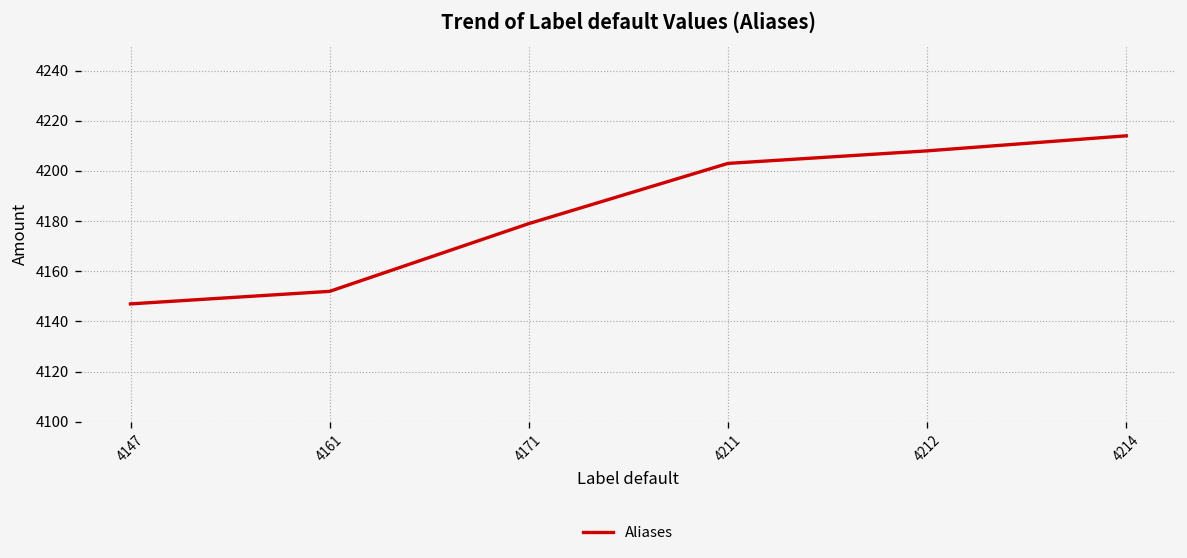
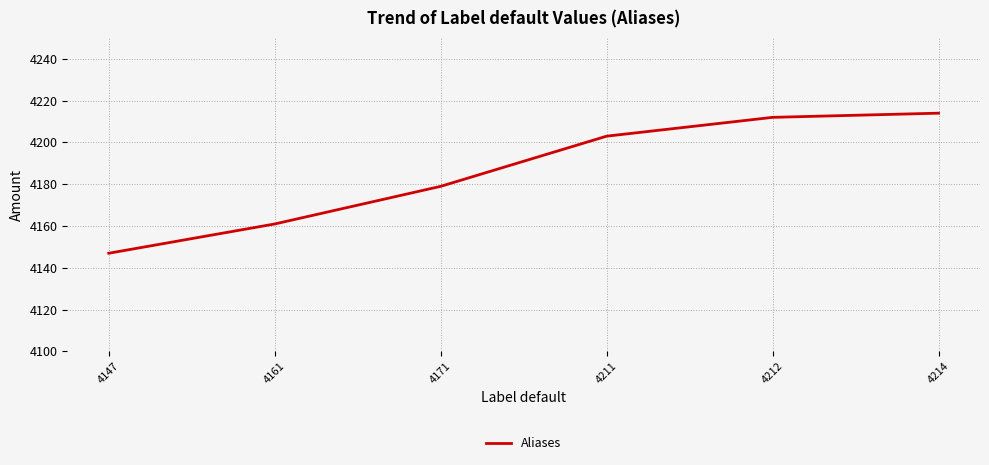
  {
    "4147": 4147,
-   "4161": 4152,
+   "4161": 4161,
    "4171": 4179,
    "4211": 4203,
-   "4212": 4208,
+   "4212": 4212,
    "4214": 4214
  }
